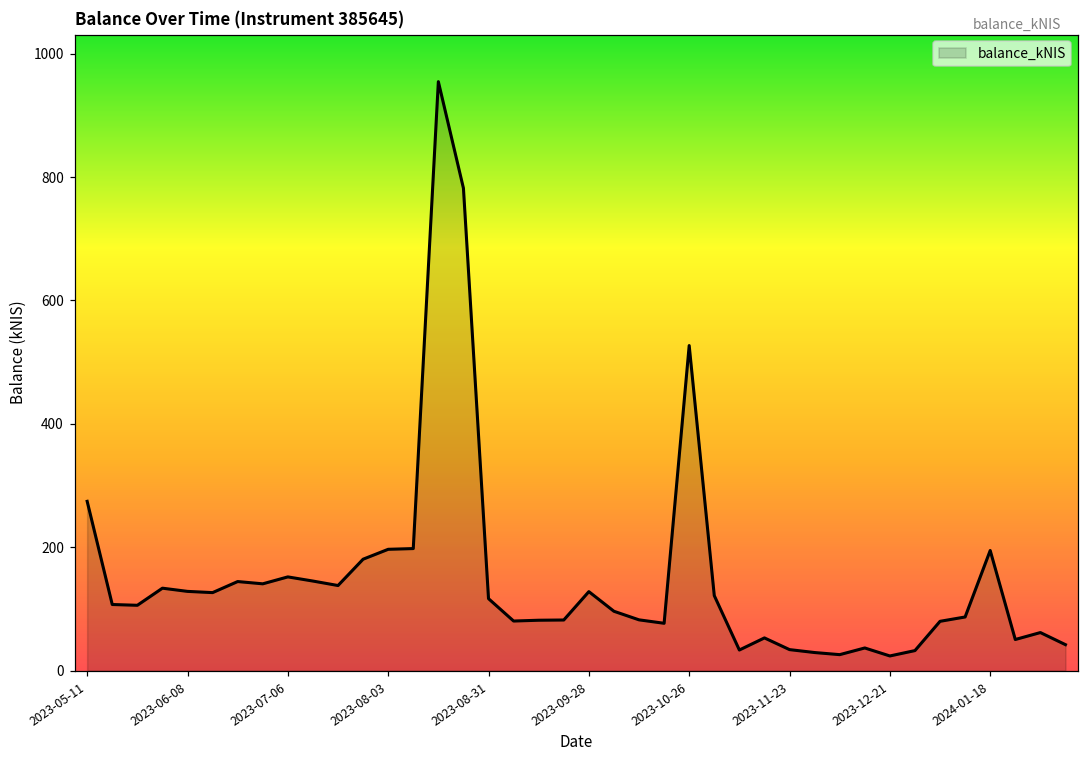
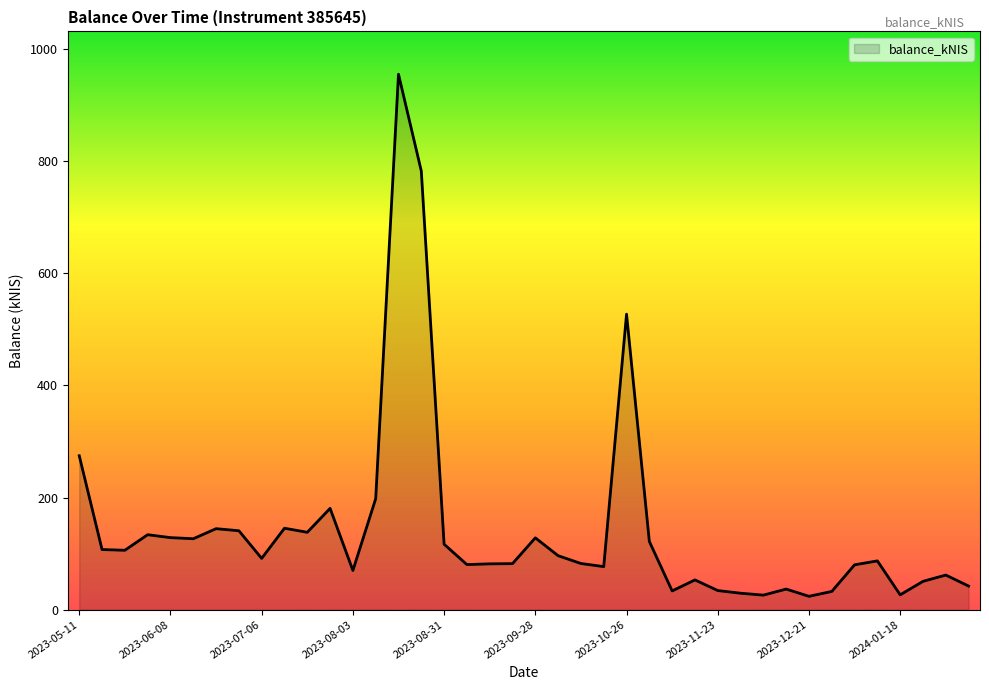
  {
    "2023-05-11": 270,
    "2023-06-08": 130,
-   "2023-07-06": 150,
-   "2023-08-03": 200,
+   "2023-07-06": 90,
+   "2023-08-03": 70,
    "2023-08-31": 120,
    "2023-09-28": 130,
    "2023-10-26": 530,
    "2023-11-23": 30,
    "2023-12-21": 20,
-   "2024-01-18": 190
+   "2024-01-18": 30
  }
